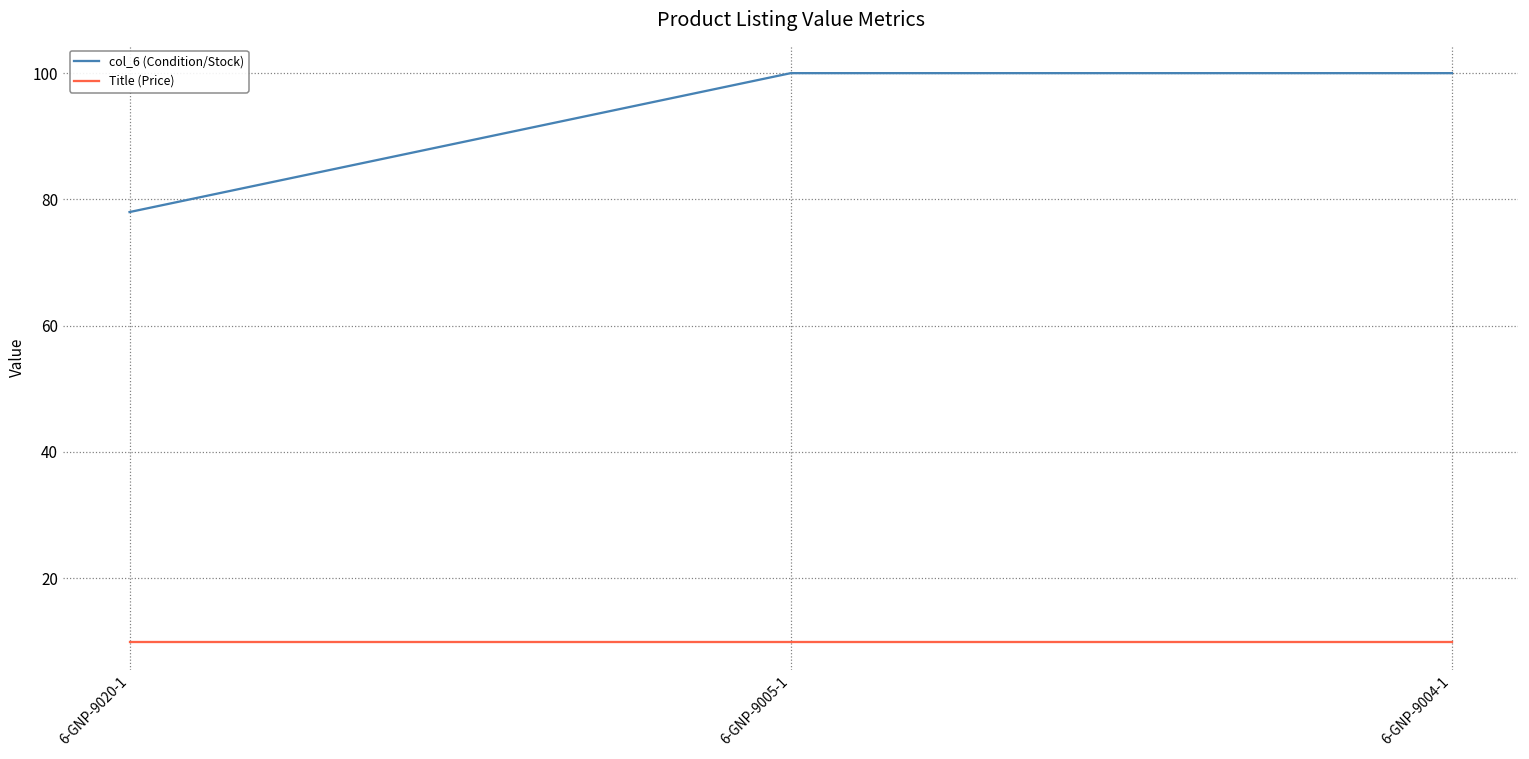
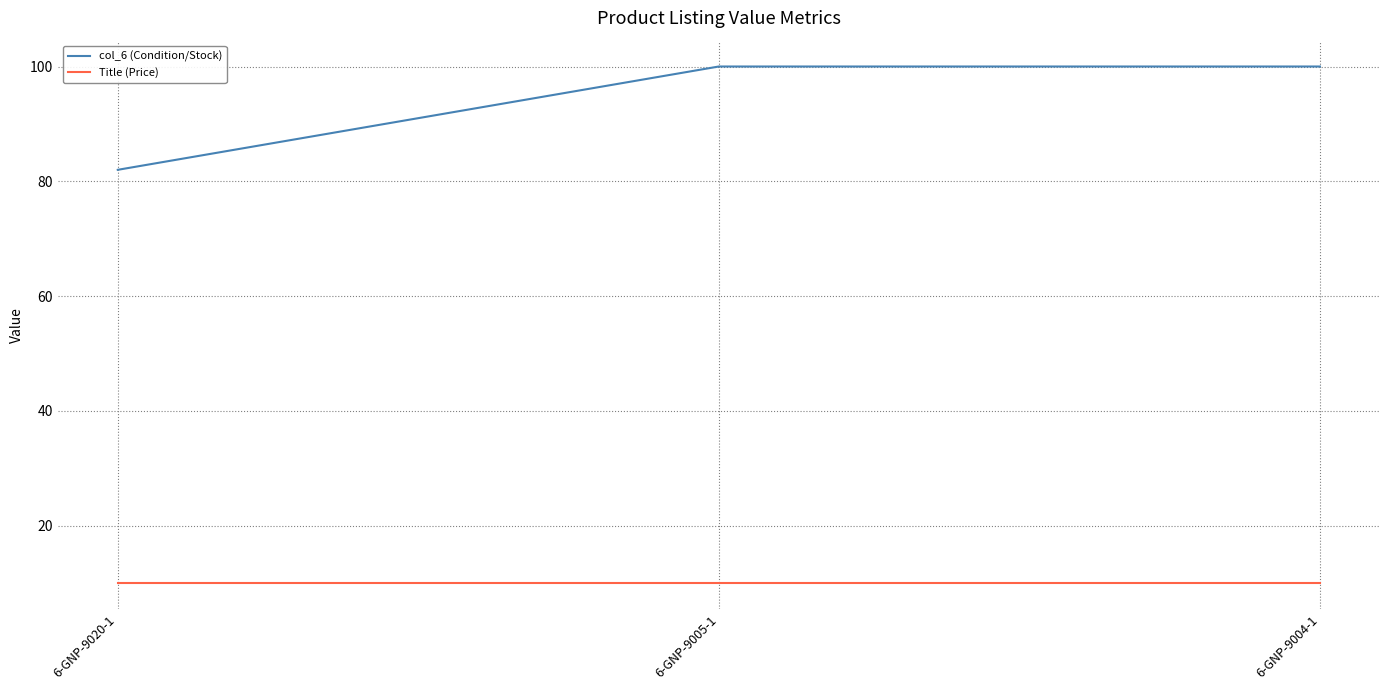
  {
    "col_6 (Condition/Stock)": {
-     "6-GNP-9020-1": 78,
+     "6-GNP-9020-1": 82,
      "6-GNP-9005-1": 100,
      "6-GNP-9004-1": 100
    },
    "Title (Price)": {
      "6-GNP-9020-1": 10,
      "6-GNP-9005-1": 10,
      "6-GNP-9004-1": 10
    }
  }
